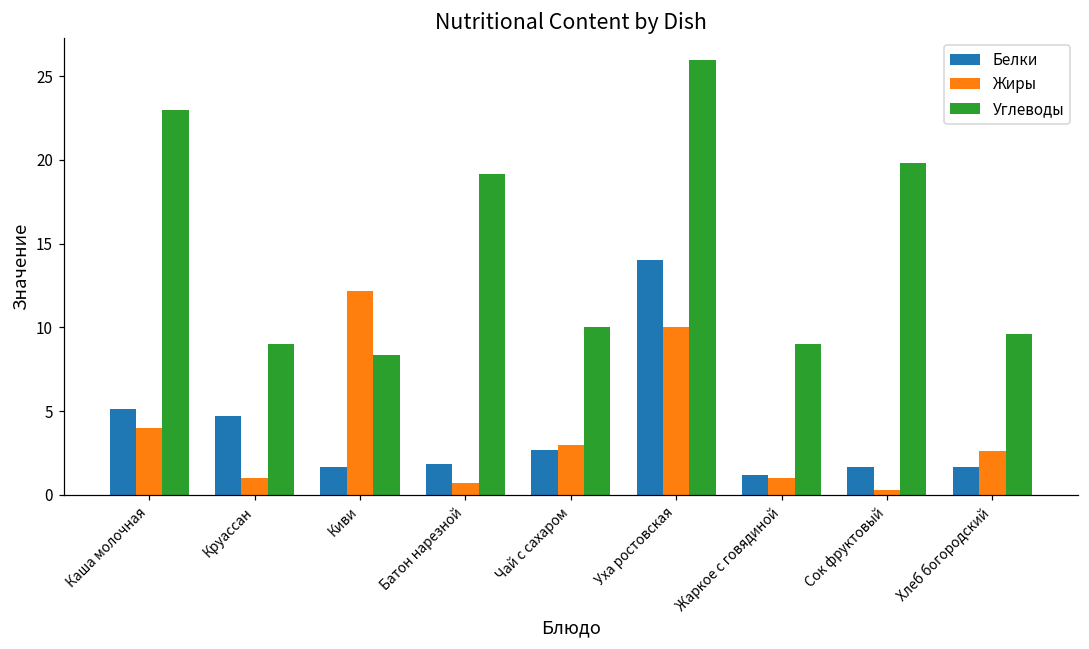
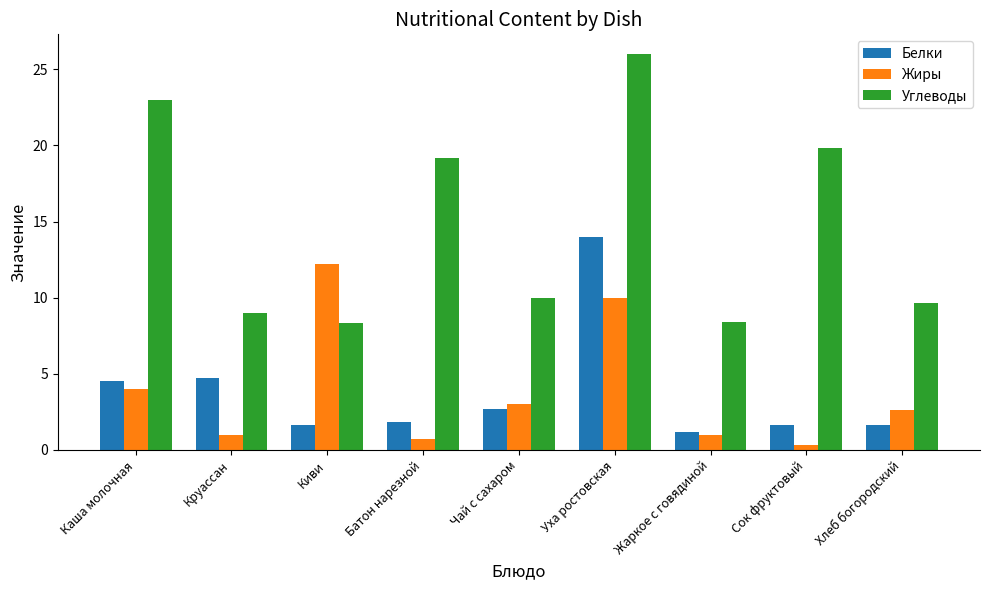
  {
    "Белки": {
-     "Каша молочная": 5.1,
+     "Каша молочная": 4.5,
      "Круассан": 4.7,
      "Киви": 1.7,
      "Батон нарезной": 1.8,
      "Чай с сахаром": 2.7,
      "Уха ростовская": 14.0,
      "Жаркое с говядиной": 1.2,
      "Сок фруктовый": 1.7,
      "Хлеб богородский": 1.7
    },
    "Жиры": {
      "Каша молочная": 4.0,
      "Круассан": 1.0,
      "Киви": 12.2,
      "Батон нарезной": 0.7,
      "Чай с сахаром": 3.0,
      "Уха ростовская": 10.0,
      "Жаркое с говядиной": 1.0,
      "Сок фруктовый": 0.3,
      "Хлеб богородский": 2.6
    },
    "Углеводы": {
      "Каша молочная": 23.0,
      "Круассан": 9.0,
      "Киви": 8.4,
      "Батон нарезной": 19.2,
      "Чай с сахаром": 10.0,
      "Уха ростовская": 26.0,
-     "Жаркое с говядиной": 9.0,
+     "Жаркое с говядиной": 8.4,
      "Сок фруктовый": 19.8,
      "Хлеб богородский": 9.6
    }
  }
